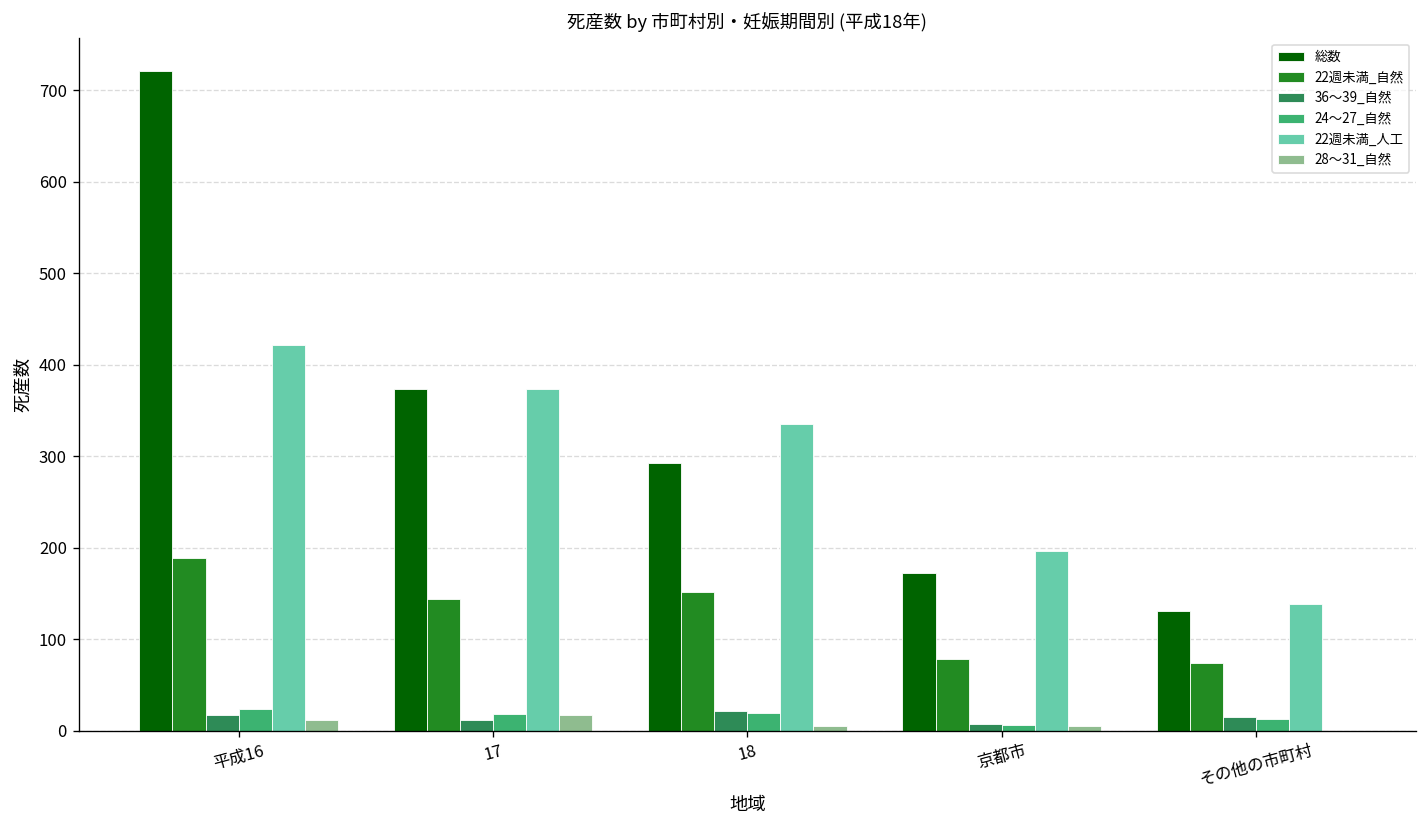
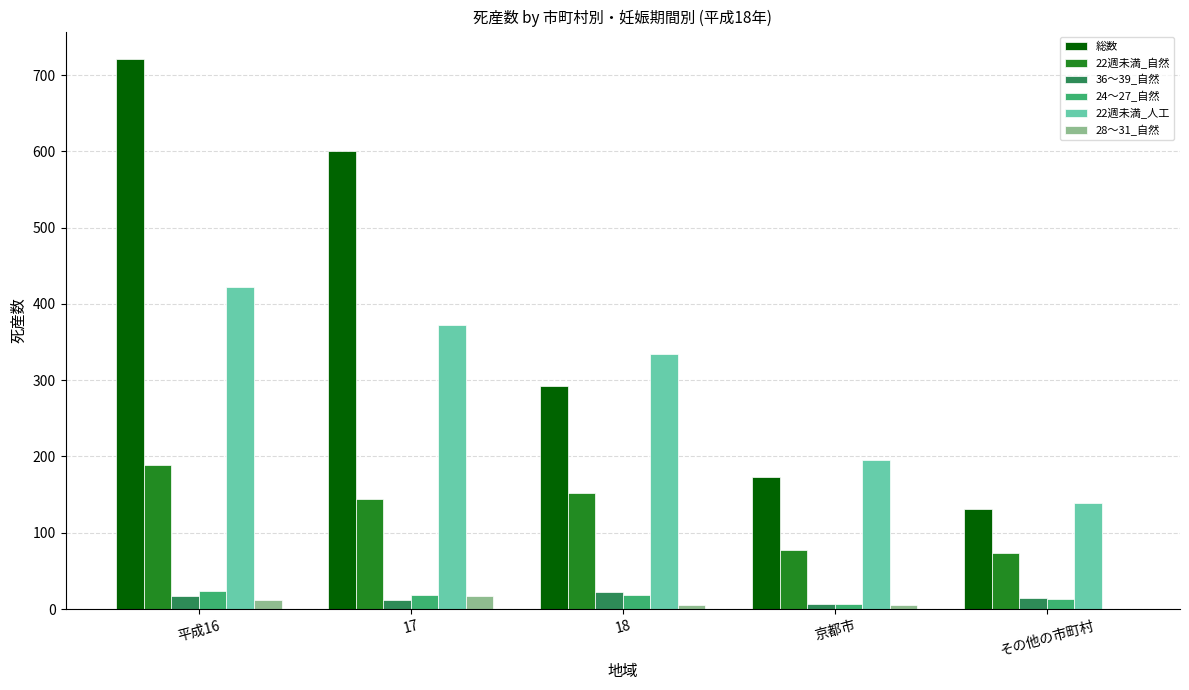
  {
    "総数": {
      "平成16": 720,
-     "17": 370,
+     "17": 600,
      "18": 290,
      "京都市": 170,
      "その他の市町村": 130
    }
  }
